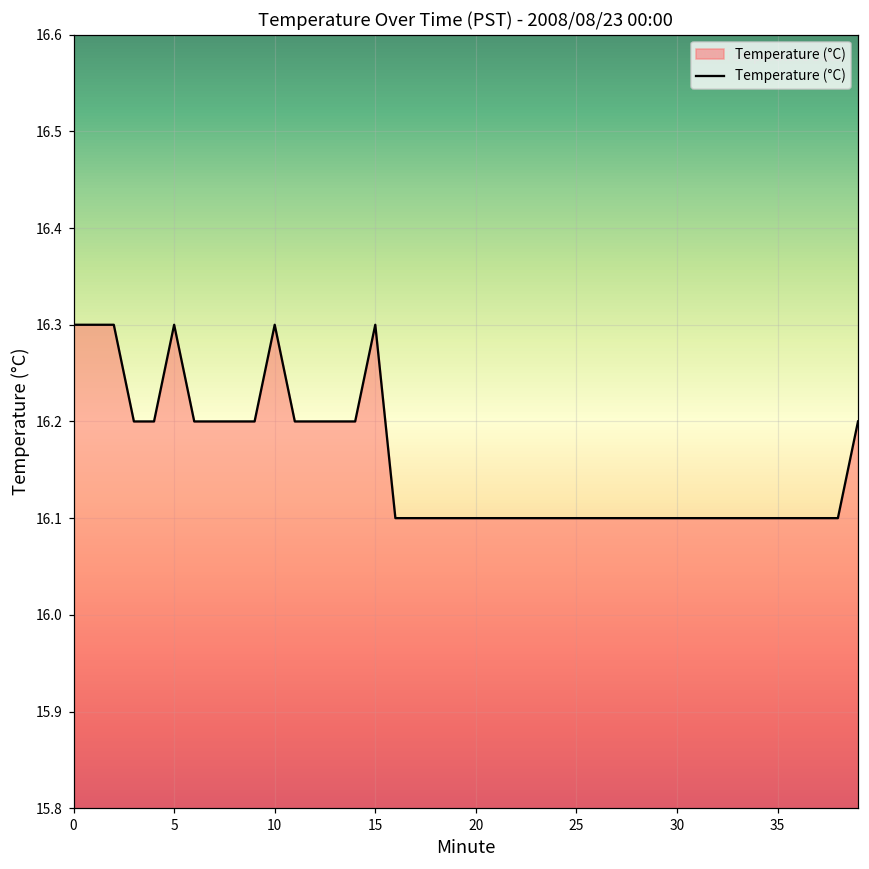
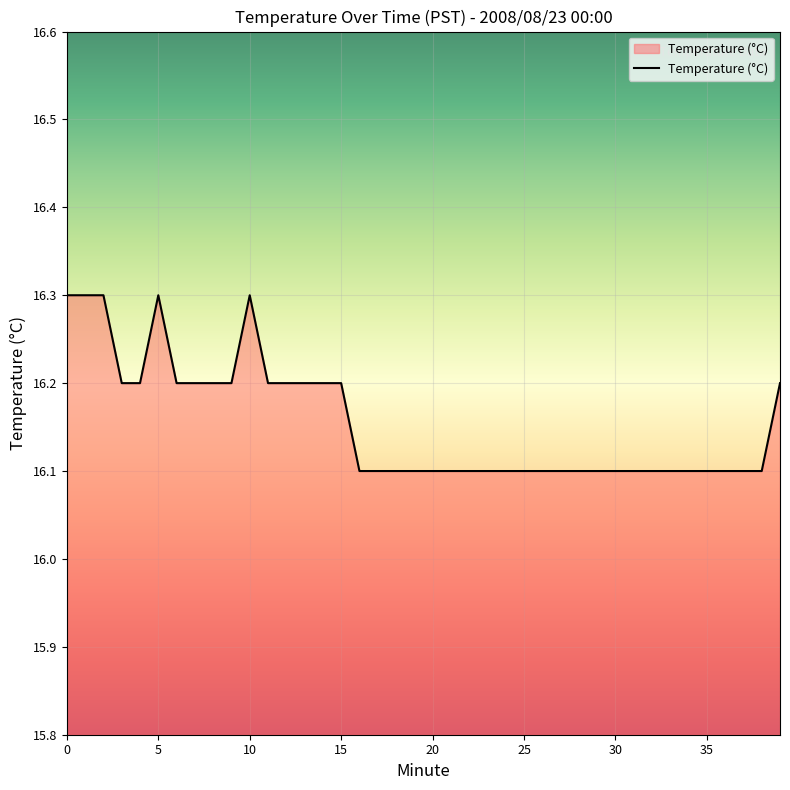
  {
    "0": 16.3,
    "5": 16.3,
    "10": 16.3,
-   "15": 16.3,
+   "15": 16.2,
    "20": 16.1,
    "25": 16.1,
    "30": 16.1,
    "35": 16.1
  }
